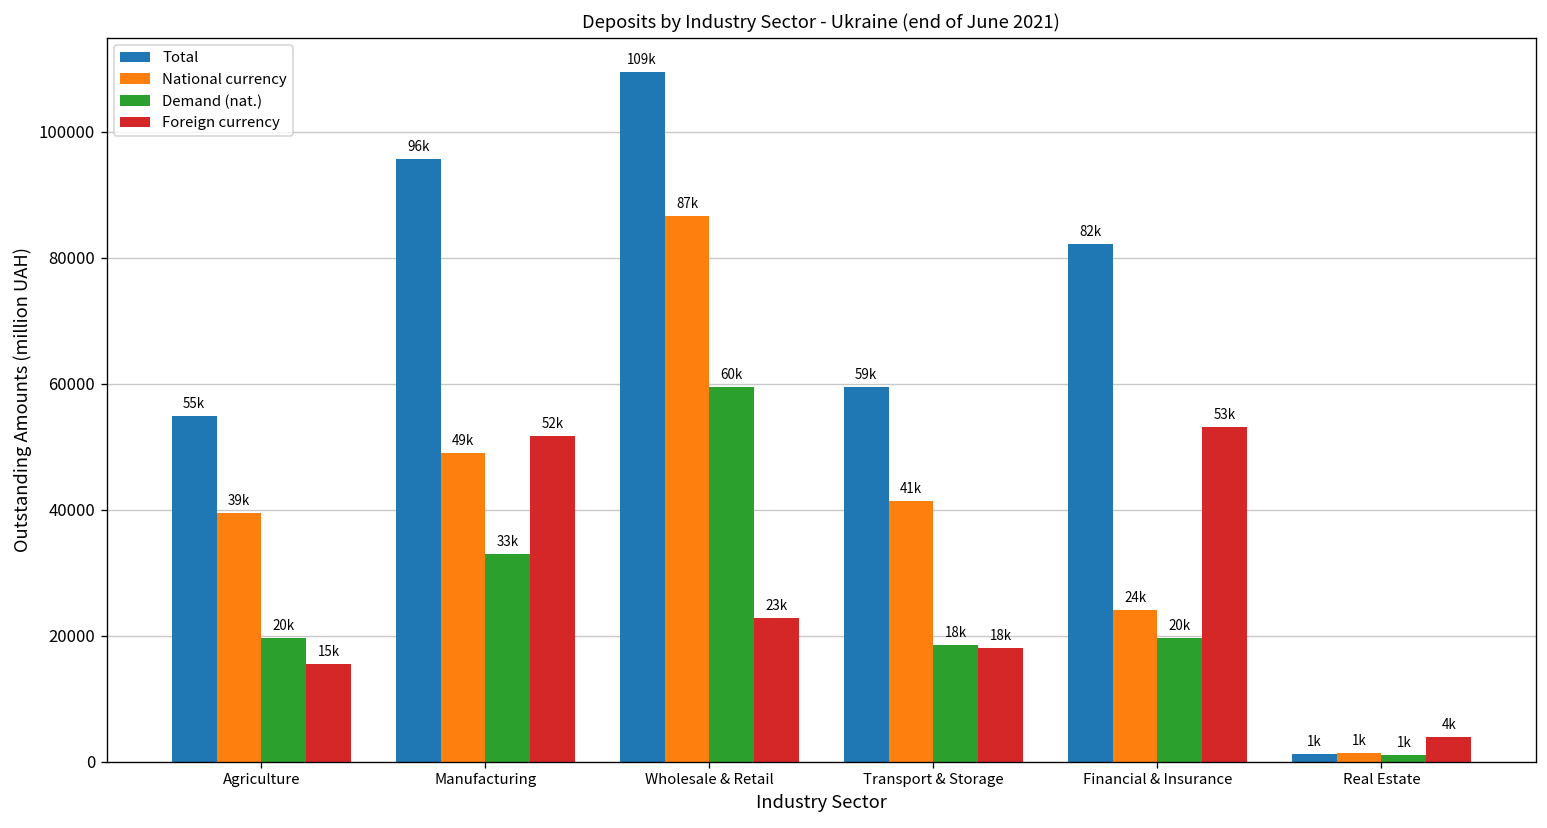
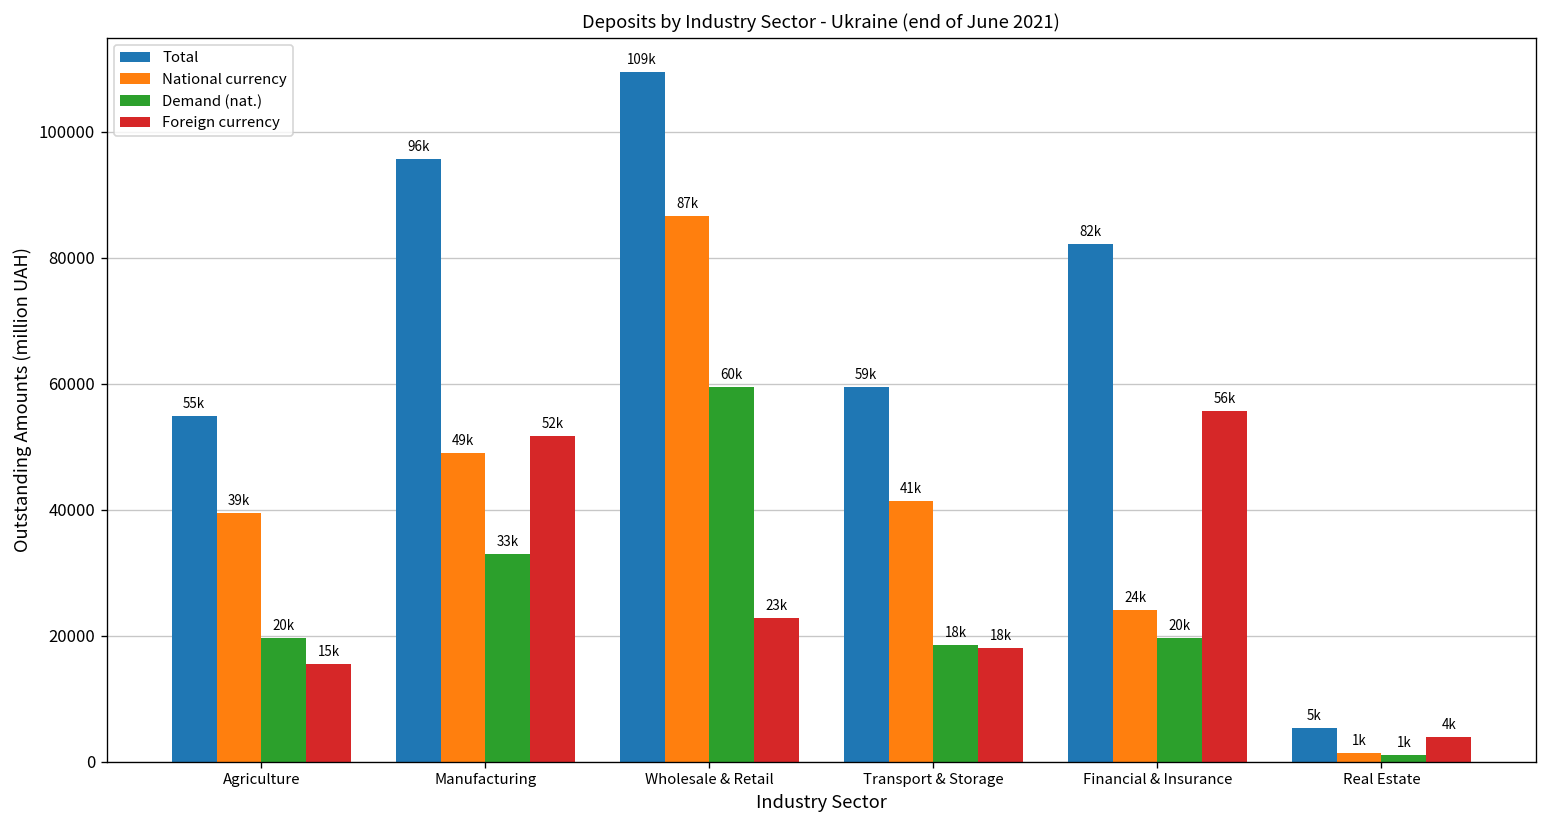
  {
    "Total": {
      "Agriculture": "55k",
      "Manufacturing": "96k",
      "Wholesale & Retail": "109k",
      "Transport & Storage": "59k",
      "Financial & Insurance": "82k",
-     "Real Estate": "1k"
+     "Real Estate": "5k"
    },
    "National currency": {
      "Agriculture": "39k",
      "Manufacturing": "49k",
      "Wholesale & Retail": "87k",
      "Transport & Storage": "41k",
      "Financial & Insurance": "24k",
      "Real Estate": "1k"
    },
    "Demand (nat.)": {
      "Agriculture": "20k",
      "Manufacturing": "33k",
      "Wholesale & Retail": "60k",
      "Transport & Storage": "18k",
      "Financial & Insurance": "20k",
      "Real Estate": "1k"
    },
    "Foreign currency": {
      "Agriculture": "15k",
      "Manufacturing": "52k",
      "Wholesale & Retail": "23k",
      "Transport & Storage": "18k",
-     "Financial & Insurance": "53k",
+     "Financial & Insurance": "56k",
      "Real Estate": "4k"
    }
  }
